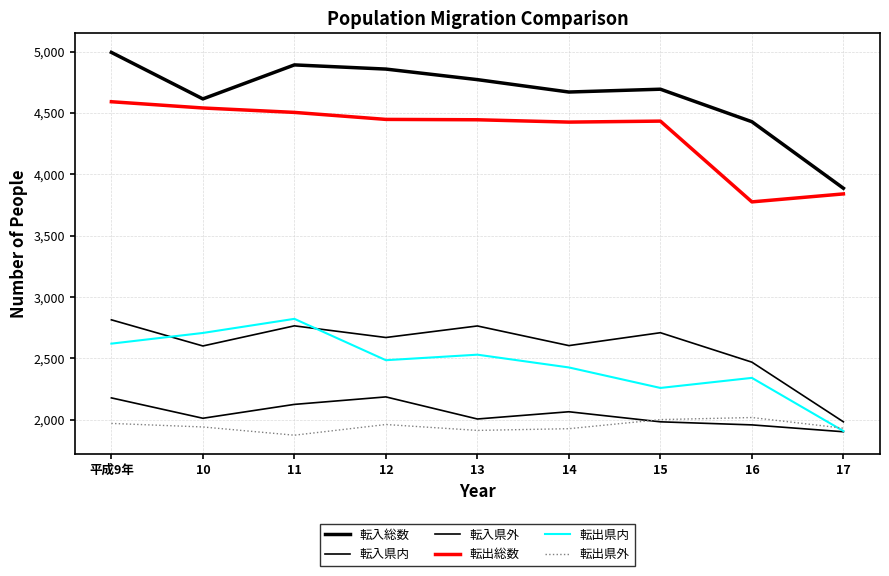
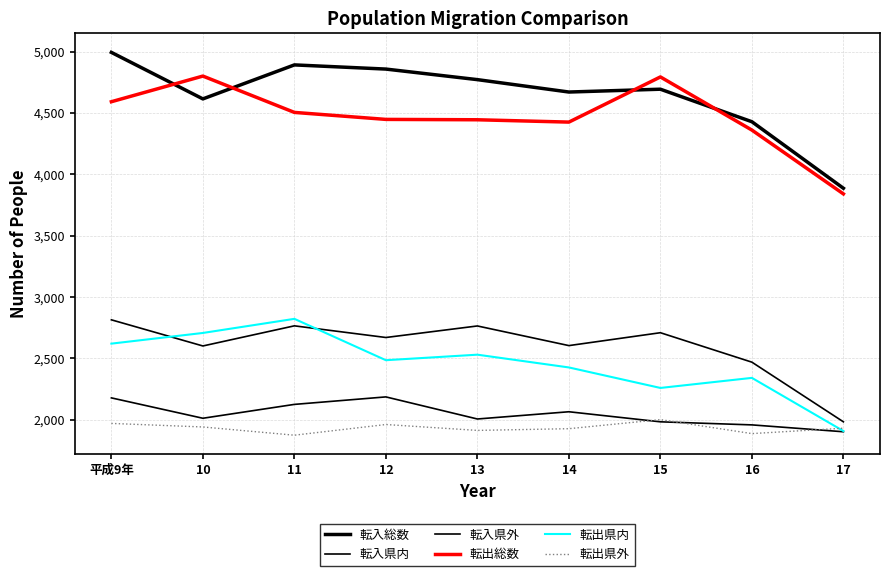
  {
    "転出総数": {
      "平成9年": "4,590",
-     "10": "4,540",
+     "10": "4,800",
      "11": "4,510",
      "12": "4,450",
      "13": "4,450",
      "14": "4,430",
-     "15": "4,430",
-     "16": "3,780",
+     "15": "4,790",
+     "16": "4,360",
      "17": "3,840"
    },
    "転出県内": {
      "平成9年": "2,620",
      "10": "2,710",
      "11": "2,820",
      "12": "2,490",
      "13": "2,530",
      "14": "2,430",
      "15": "2,260",
      "16": "2,340"
    },
    "転出県外": {
      "平成9年": "1,970",
      "10": "1,940",
      "11": "1,880",
      "12": "1,960",
      "13": "1,910",
      "14": "1,930",
-     "16": "2,020",
+     "16": "1,890",
      "17": "1,930"
    }
  }
